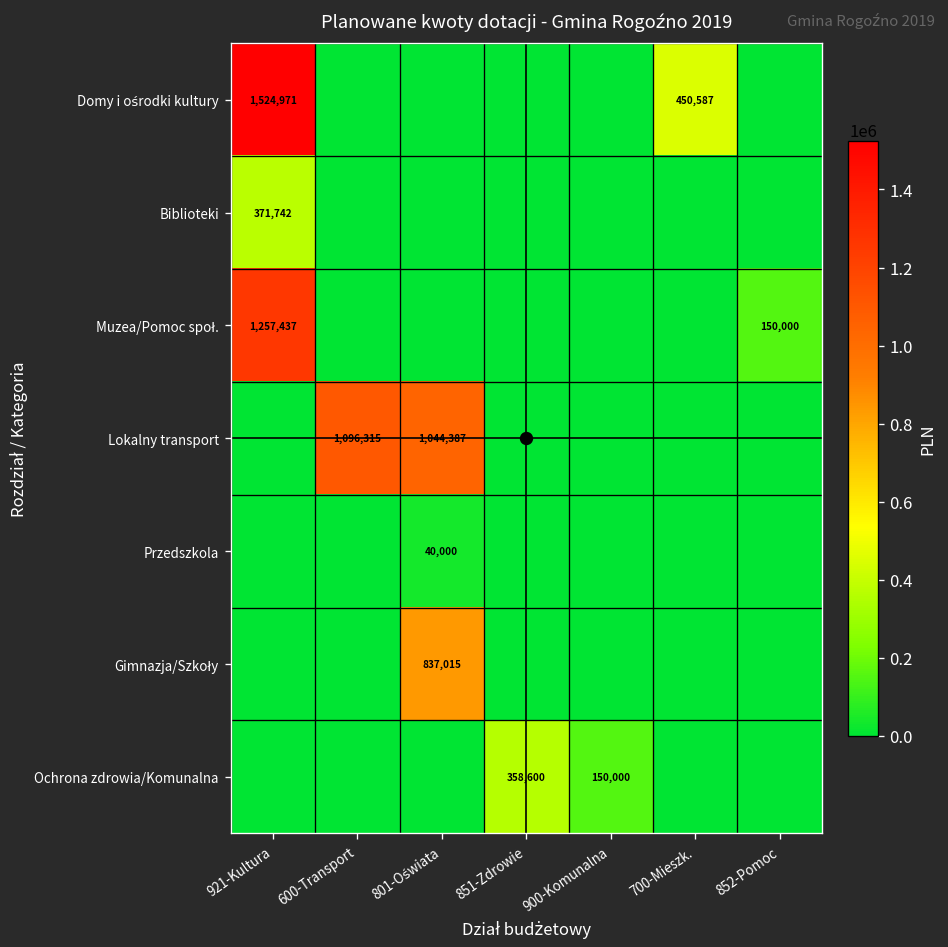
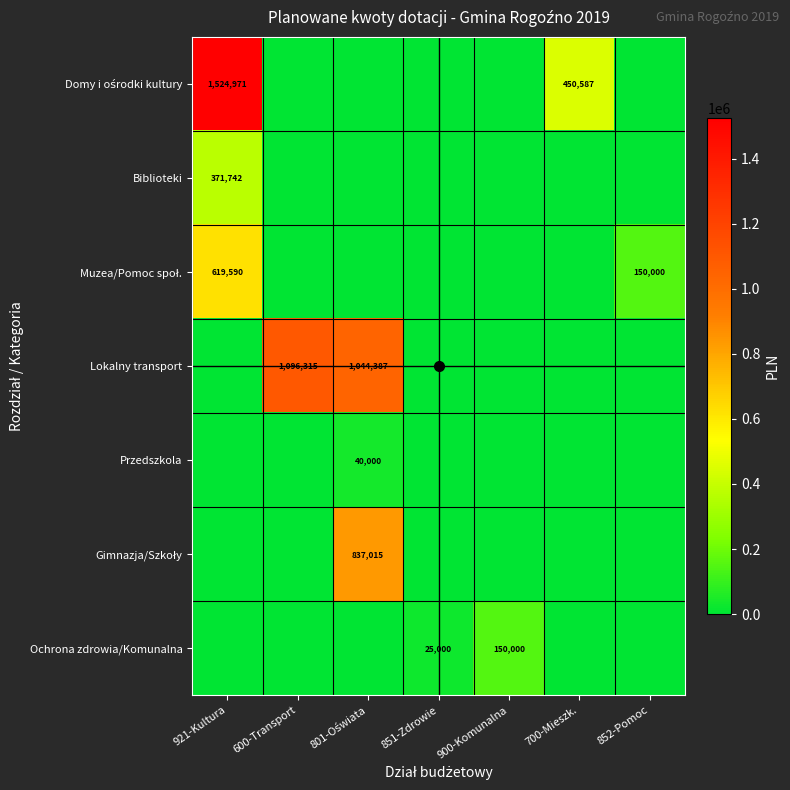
  {
    "Domy i ośrodki kultury": {
      "921-Kultura": "1,524,971",
      "700-Mieszk.": "450,587"
    },
    "Biblioteki": {
      "921-Kultura": "371,742"
    },
    "Muzea/Pomoc społ.": {
-     "921-Kultura": "1,257,437",
+     "921-Kultura": "619,590",
      "852-Pomoc": "150,000"
    },
    "Lokalny transport": {
      "600-Transport": "1,096,315",
      "801-Oświata": "1,044,387"
    },
    "Przedszkola": {
      "801-Oświata": "40,000"
    },
    "Gimnazja/Szkoły": {
      "801-Oświata": "837,015"
    },
    "Ochrona zdrowia/Komunalna": {
-     "851-Zdrowie": "358,600",
+     "851-Zdrowie": "25,000",
      "900-Komunalna": "150,000"
    }
  }
